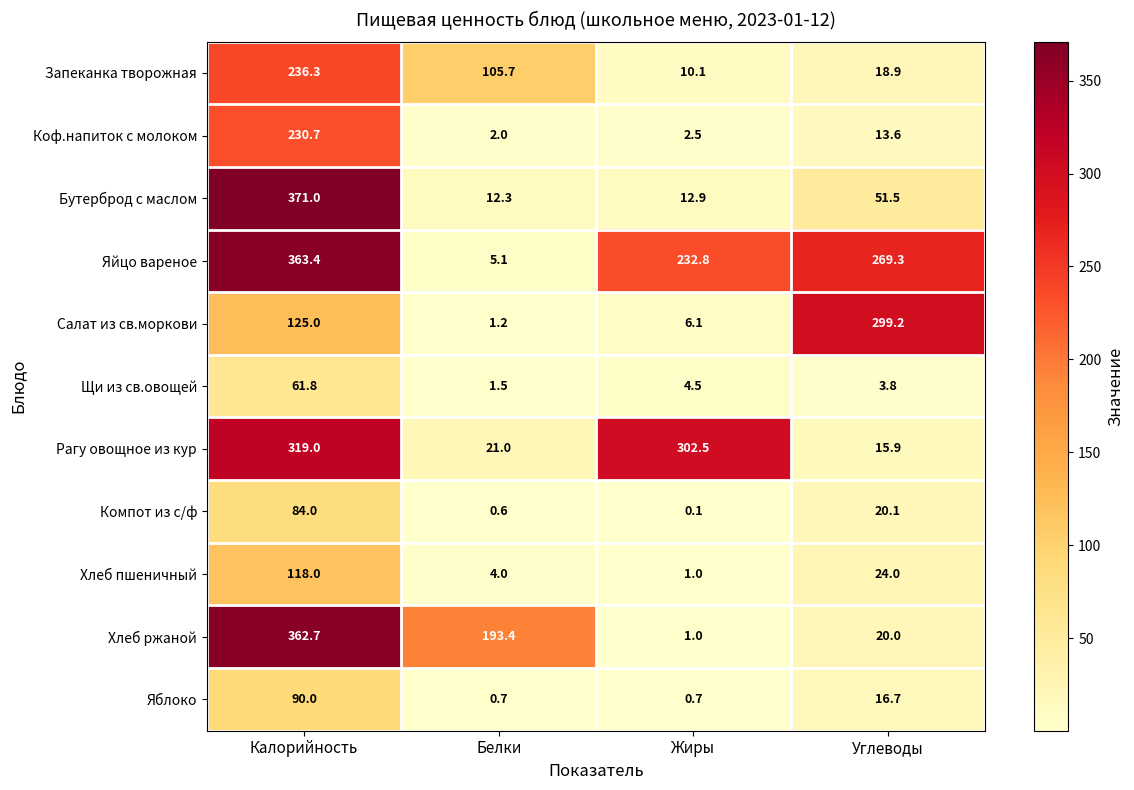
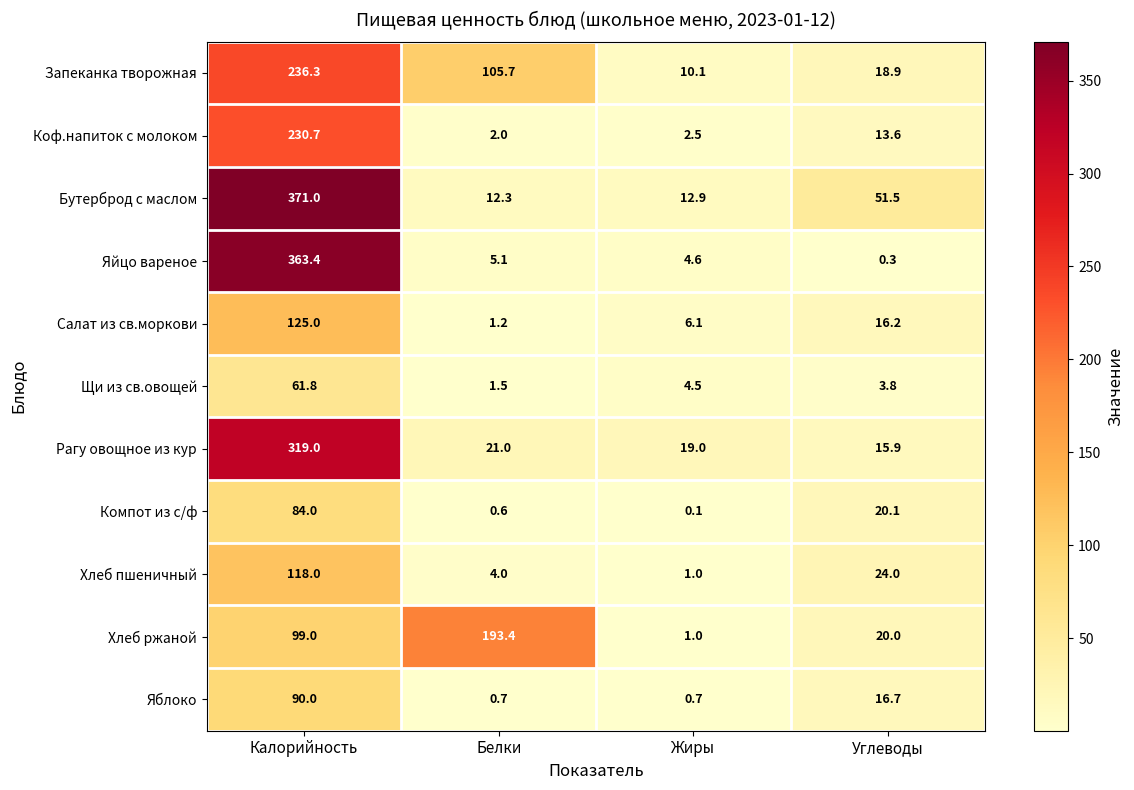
  {
    "Запеканка творожная": {
      "Калорийность": 236.3,
      "Белки": 105.7,
      "Жиры": 10.1,
      "Углеводы": 18.9
    },
    "Коф.напиток с молоком": {
      "Калорийность": 230.7,
      "Белки": 2.0,
      "Жиры": 2.5,
      "Углеводы": 13.6
    },
    "Бутерброд с маслом": {
      "Калорийность": 371.0,
      "Белки": 12.3,
      "Жиры": 12.9,
      "Углеводы": 51.5
    },
    "Яйцо вареное": {
      "Калорийность": 363.4,
      "Белки": 5.1,
-     "Жиры": 232.8,
-     "Углеводы": 269.3
+     "Жиры": 4.6,
+     "Углеводы": 0.3
    },
    "Салат из св.моркови": {
      "Калорийность": 125.0,
      "Белки": 1.2,
      "Жиры": 6.1,
-     "Углеводы": 299.2
+     "Углеводы": 16.2
    },
    "Щи из св.овощей": {
      "Калорийность": 61.8,
      "Белки": 1.5,
      "Жиры": 4.5,
      "Углеводы": 3.8
    },
    "Рагу овощное из кур": {
      "Калорийность": 319.0,
      "Белки": 21.0,
-     "Жиры": 302.5,
+     "Жиры": 19.0,
      "Углеводы": 15.9
    },
    "Компот из с/ф": {
      "Калорийность": 84.0,
      "Белки": 0.6,
      "Жиры": 0.1,
      "Углеводы": 20.1
    },
    "Хлеб пшеничный": {
      "Калорийность": 118.0,
      "Белки": 4.0,
      "Жиры": 1.0,
      "Углеводы": 24.0
    },
    "Хлеб ржаной": {
-     "Калорийность": 362.7,
+     "Калорийность": 99.0,
      "Белки": 193.4,
      "Жиры": 1.0,
      "Углеводы": 20.0
    },
    "Яблоко": {
      "Калорийность": 90.0,
      "Белки": 0.7,
      "Жиры": 0.7,
      "Углеводы": 16.7
    }
  }
